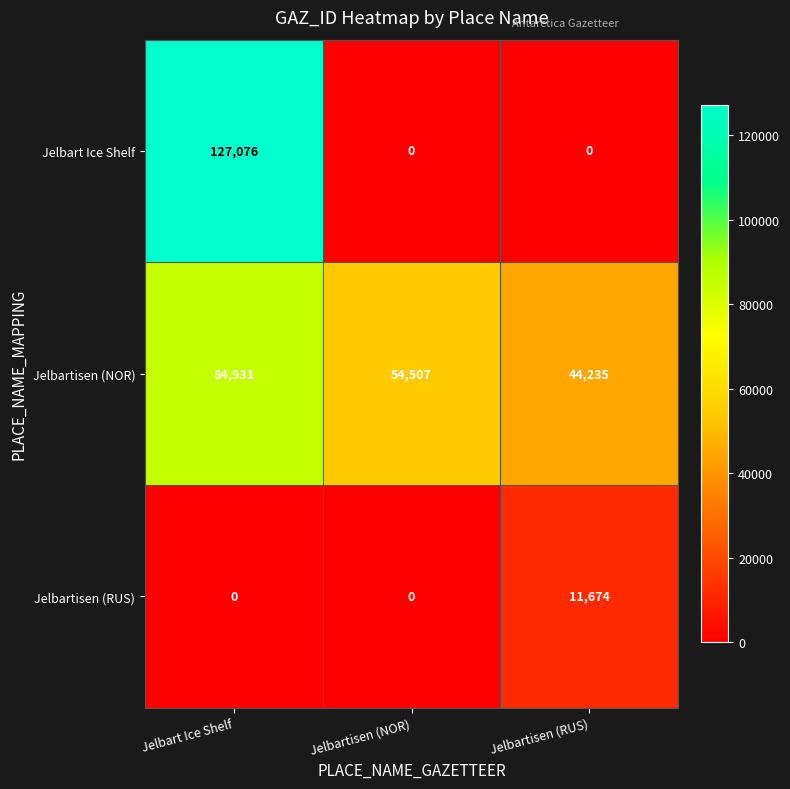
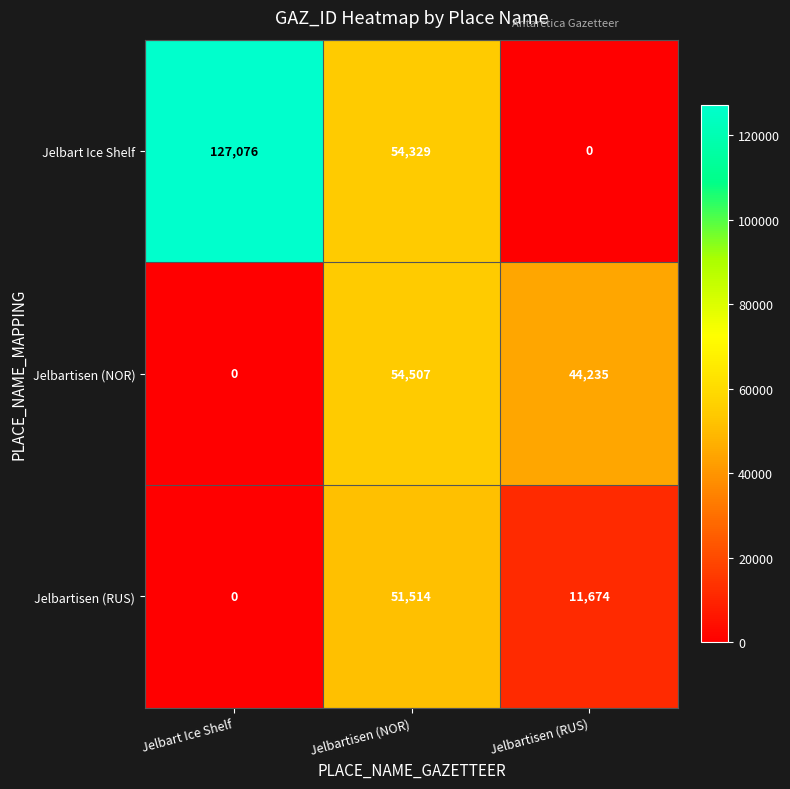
  {
    "Jelbart Ice Shelf": {
      "Jelbart Ice Shelf": "127,076",
-     "Jelbartisen (NOR)": "0",
+     "Jelbartisen (NOR)": "54,329",
      "Jelbartisen (RUS)": "0"
    },
    "Jelbartisen (NOR)": {
-     "Jelbart Ice Shelf": "84,931",
+     "Jelbart Ice Shelf": "0",
      "Jelbartisen (NOR)": "54,507",
      "Jelbartisen (RUS)": "44,235"
    },
    "Jelbartisen (RUS)": {
      "Jelbart Ice Shelf": "0",
-     "Jelbartisen (NOR)": "0",
+     "Jelbartisen (NOR)": "51,514",
      "Jelbartisen (RUS)": "11,674"
    }
  }
